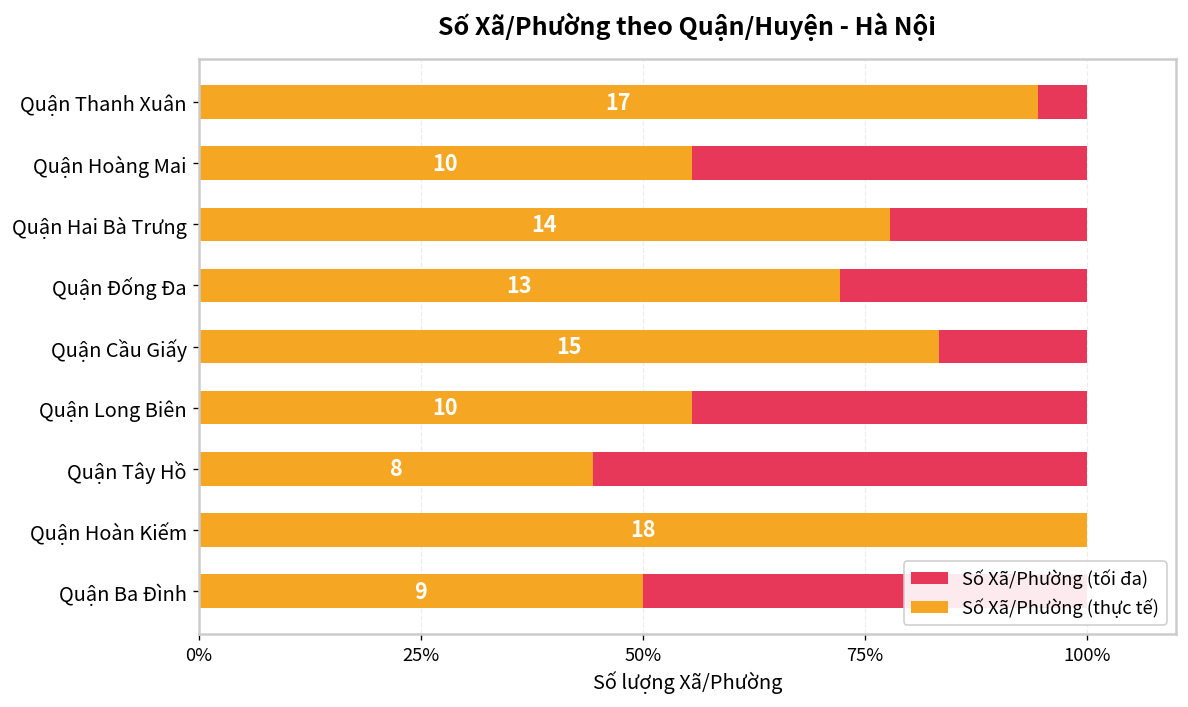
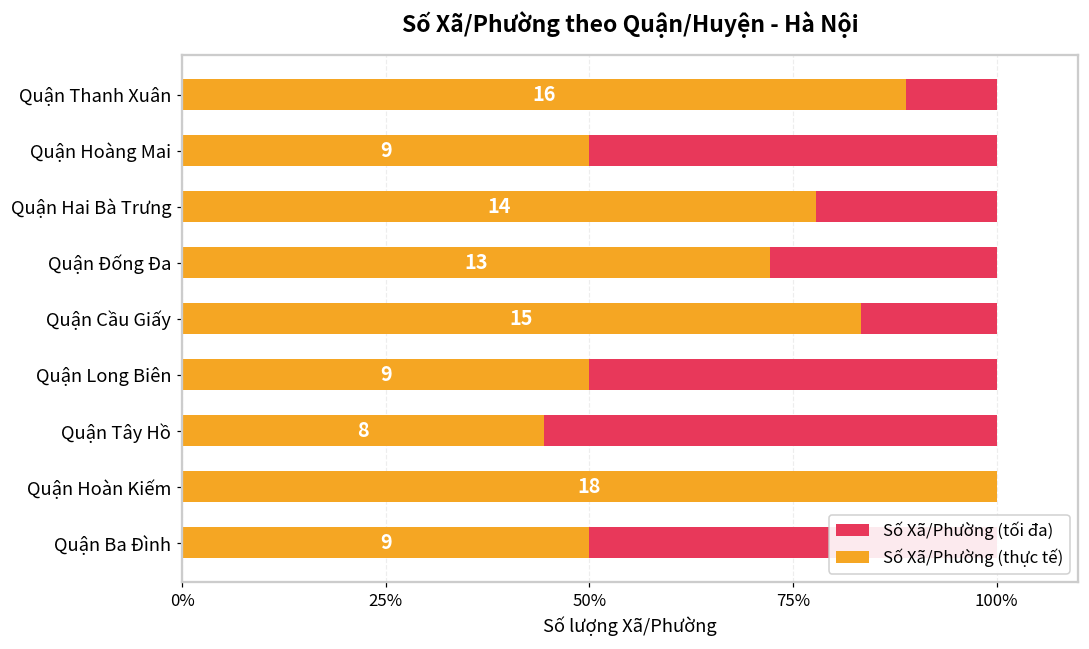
  {
    "Số Xã/Phường (tối đa)": {
      "Quận Thanh Xuân": "100%",
      "Quận Hoàng Mai": "100%",
      "Quận Hai Bà Trưng": "100%",
      "Quận Đống Đa": "100%",
      "Quận Cầu Giấy": "100%",
      "Quận Long Biên": "100%",
      "Quận Tây Hồ": "100%"
    },
    "Số Xã/Phường (thực tế)": {
-     "Quận Thanh Xuân": "17",
-     "Quận Hoàng Mai": "10",
-     "Quận Long Biên": "10"
+     "Quận Thanh Xuân": "16",
+     "Quận Hoàng Mai": "9",
+     "Quận Long Biên": "9"
    }
  }
